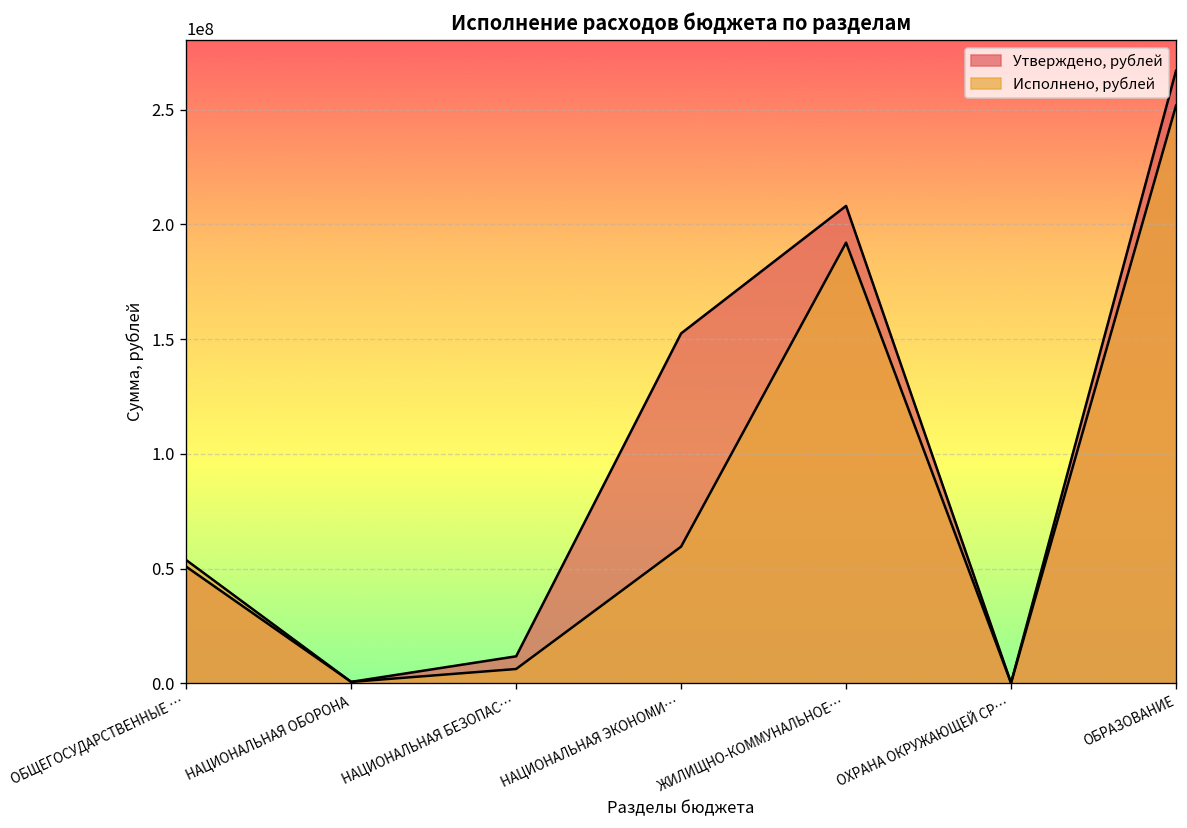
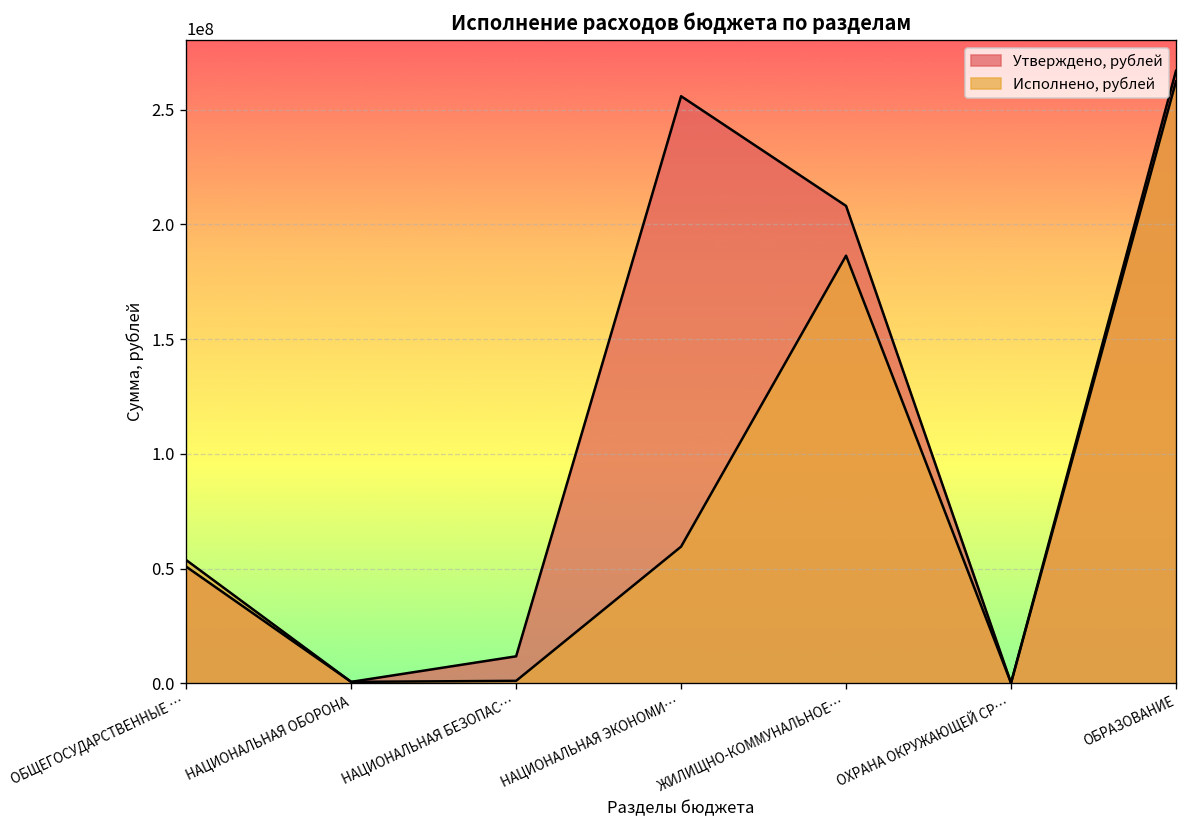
  {
    "Утверждено, рублей": {
      "ОБЩЕГОСУДАРСТВЕННЫЕ …": 51000000,
      "НАЦИОНАЛЬНАЯ БЕЗОПАС…": 12000000,
-     "НАЦИОНАЛЬНАЯ ЭКОНОМИ…": 152000000,
+     "НАЦИОНАЛЬНАЯ ЭКОНОМИ…": 256000000,
      "ЖИЛИЩНО-КОММУНАЛЬНОЕ…": 208000000,
      "ОБРАЗОВАНИЕ": 267000000
    },
    "Исполнено, рублей": {
      "ОБЩЕГОСУДАРСТВЕННЫЕ …": 54000000,
-     "НАЦИОНАЛЬНАЯ БЕЗОПАС…": 6000000,
+     "НАЦИОНАЛЬНАЯ БЕЗОПАС…": 1000000,
      "НАЦИОНАЛЬНАЯ ЭКОНОМИ…": 60000000,
-     "ЖИЛИЩНО-КОММУНАЛЬНОЕ…": 192000000,
-     "ОБРАЗОВАНИЕ": 252000000
+     "ЖИЛИЩНО-КОММУНАЛЬНОЕ…": 186000000,
+     "ОБРАЗОВАНИЕ": 262000000
    }
  }
